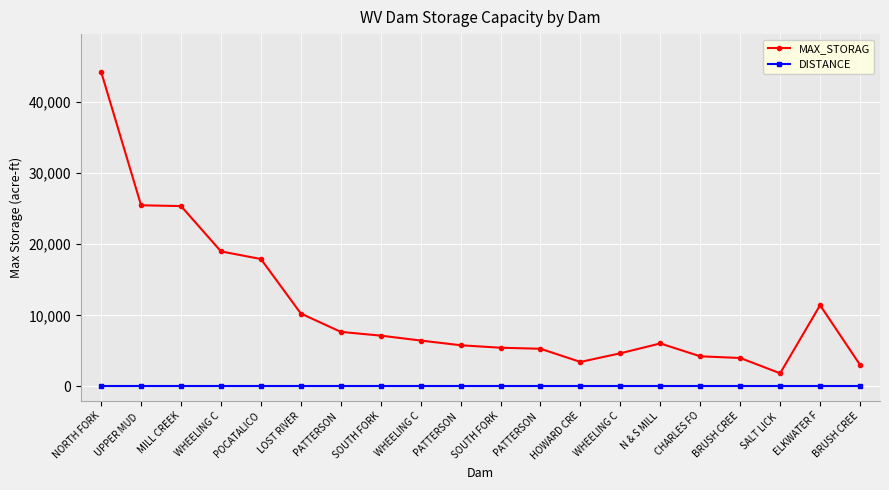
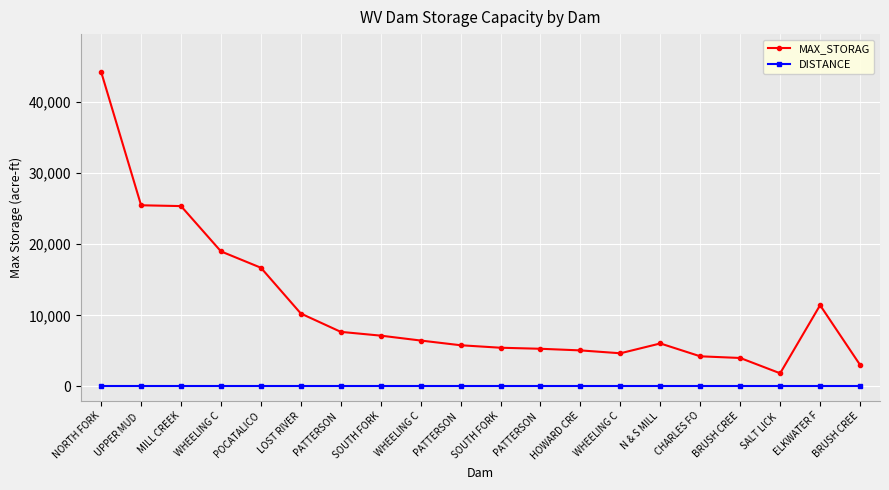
  {
    "MAX_STORAG": {
      "NORTH FORK": "44,000",
      "UPPER MUD": "25,000",
      "MILL CREEK": "25,000",
-     "POCATALICO": "18,000",
+     "POCATALICO": "17,000",
      "LOST RIVER": "10,000",
-     "HOWARD CRE": "3,000",
+     "HOWARD CRE": "5,000",
      "N & S MILL": "6,000",
      "CHARLES FO": "4,000",
      "SALT LICK": "2,000",
      "ELKWATER F": "11,000"
    },
    "DISTANCE": {
      "NORTH FORK": "0",
      "UPPER MUD": "0",
      "MILL CREEK": "0",
      "POCATALICO": "0",
      "LOST RIVER": "0",
      "HOWARD CRE": "0",
      "N & S MILL": "0",
      "CHARLES FO": "0",
      "SALT LICK": "0",
      "ELKWATER F": "0"
    }
  }
